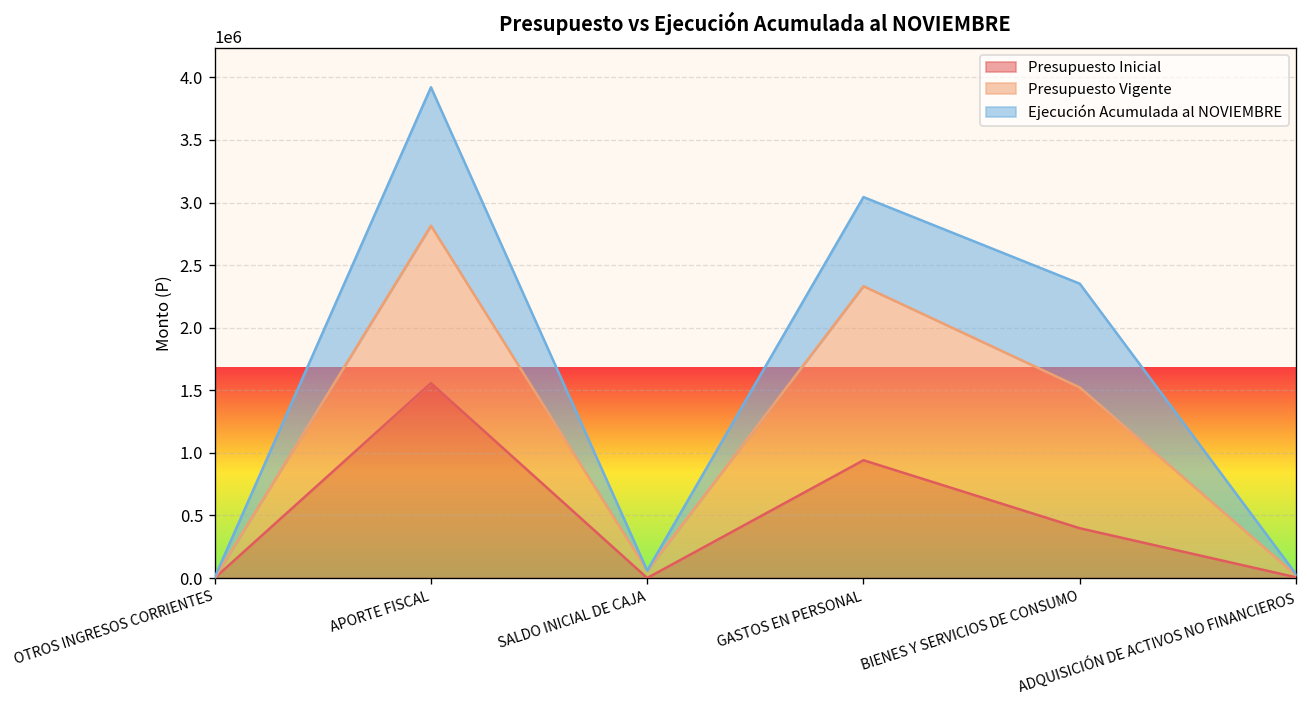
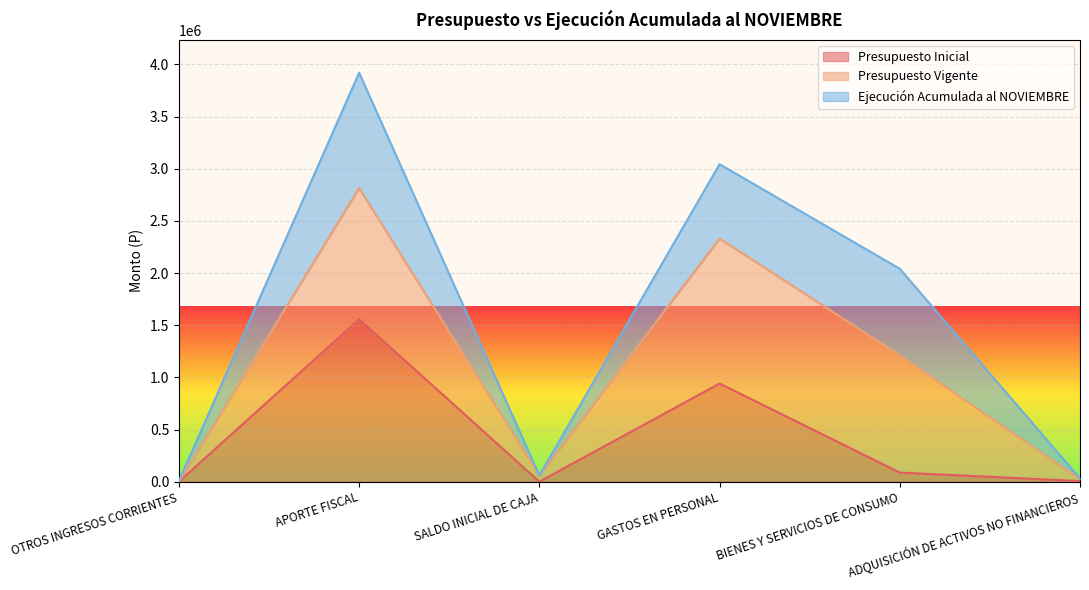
  {
    "Presupuesto Inicial": {
      "APORTE FISCAL": 1560000,
      "SALDO INICIAL DE CAJA": 0,
      "GASTOS EN PERSONAL": 940000,
-     "BIENES Y SERVICIOS DE CONSUMO": 400000
+     "BIENES Y SERVICIOS DE CONSUMO": 90000
    },
    "Presupuesto Vigente": {
      "APORTE FISCAL": 1260000,
      "GASTOS EN PERSONAL": 1390000,
      "BIENES Y SERVICIOS DE CONSUMO": 1120000
    },
    "Ejecución Acumulada al NOVIEMBRE": {
      "APORTE FISCAL": 1110000,
      "GASTOS EN PERSONAL": 710000,
      "BIENES Y SERVICIOS DE CONSUMO": 830000
    }
  }
